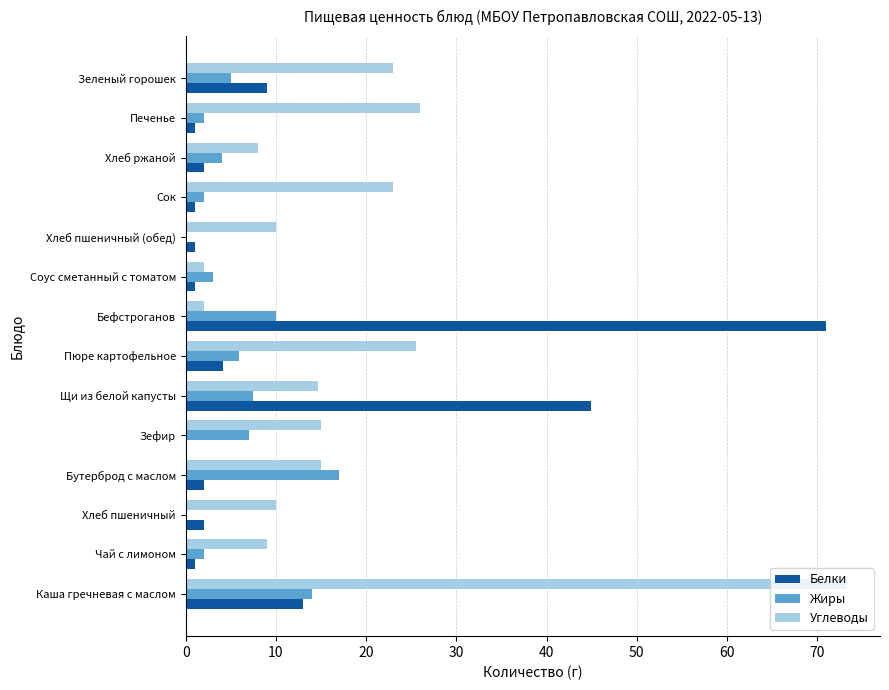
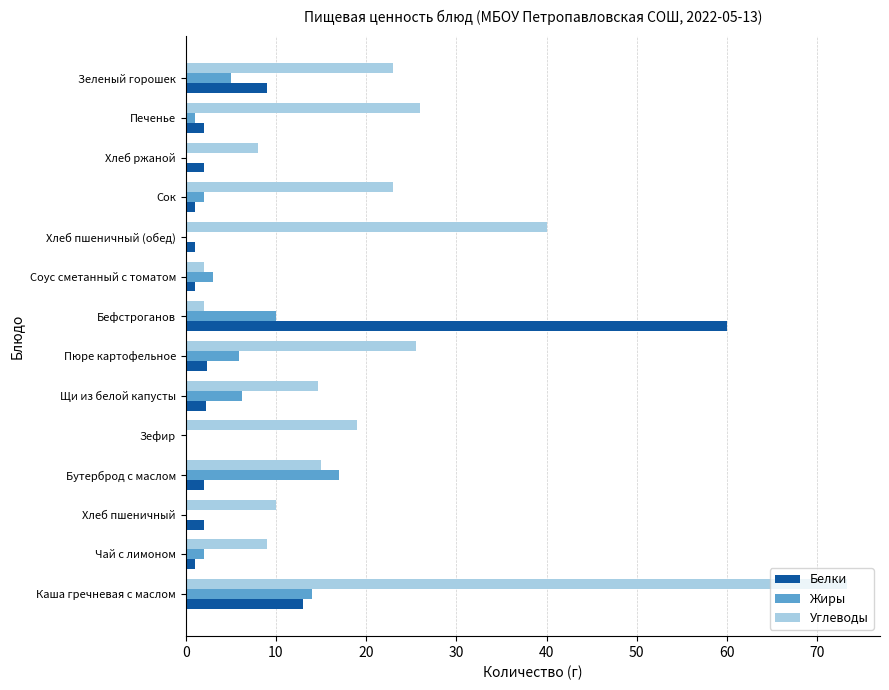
  {
    "Белки": {
      "Зеленый горошек": 9,
-     "Печенье": 1,
+     "Печенье": 2,
      "Хлеб ржаной": 2,
      "Сок": 1,
      "Хлеб пшеничный (обед)": 1,
      "Соус сметанный с томатом": 1,
-     "Бефстроганов": 71,
-     "Пюре картофельное": 4,
-     "Щи из белой капусты": 45,
+     "Бефстроганов": 60,
+     "Пюре картофельное": 2,
+     "Щи из белой капусты": 2,
      "Зефир": 0,
      "Бутерброд с маслом": 2,
      "Хлеб пшеничный": 2,
      "Чай с лимоном": 1,
      "Каша гречневая с маслом": 13
    },
    "Жиры": {
      "Зеленый горошек": 5,
-     "Печенье": 2,
-     "Хлеб ржаной": 4,
+     "Печенье": 1,
+     "Хлеб ржаной": 0,
      "Сок": 2,
      "Хлеб пшеничный (обед)": 0,
      "Соус сметанный с томатом": 3,
      "Бефстроганов": 10,
      "Пюре картофельное": 6,
-     "Щи из белой капусты": 7,
-     "Зефир": 7,
+     "Щи из белой капусты": 6,
+     "Зефир": 0,
      "Бутерброд с маслом": 17,
      "Хлеб пшеничный": 0,
      "Чай с лимоном": 2,
      "Каша гречневая с маслом": 14
    },
    "Углеводы": {
      "Зеленый горошек": 23,
      "Печенье": 26,
      "Хлеб ржаной": 8,
      "Сок": 23,
-     "Хлеб пшеничный (обед)": 10,
+     "Хлеб пшеничный (обед)": 40,
      "Соус сметанный с томатом": 2,
      "Бефстроганов": 2,
      "Пюре картофельное": 26,
      "Щи из белой капусты": 15,
-     "Зефир": 15,
+     "Зефир": 19,
      "Бутерброд с маслом": 15,
      "Хлеб пшеничный": 10,
      "Чай с лимоном": 9
    }
  }
